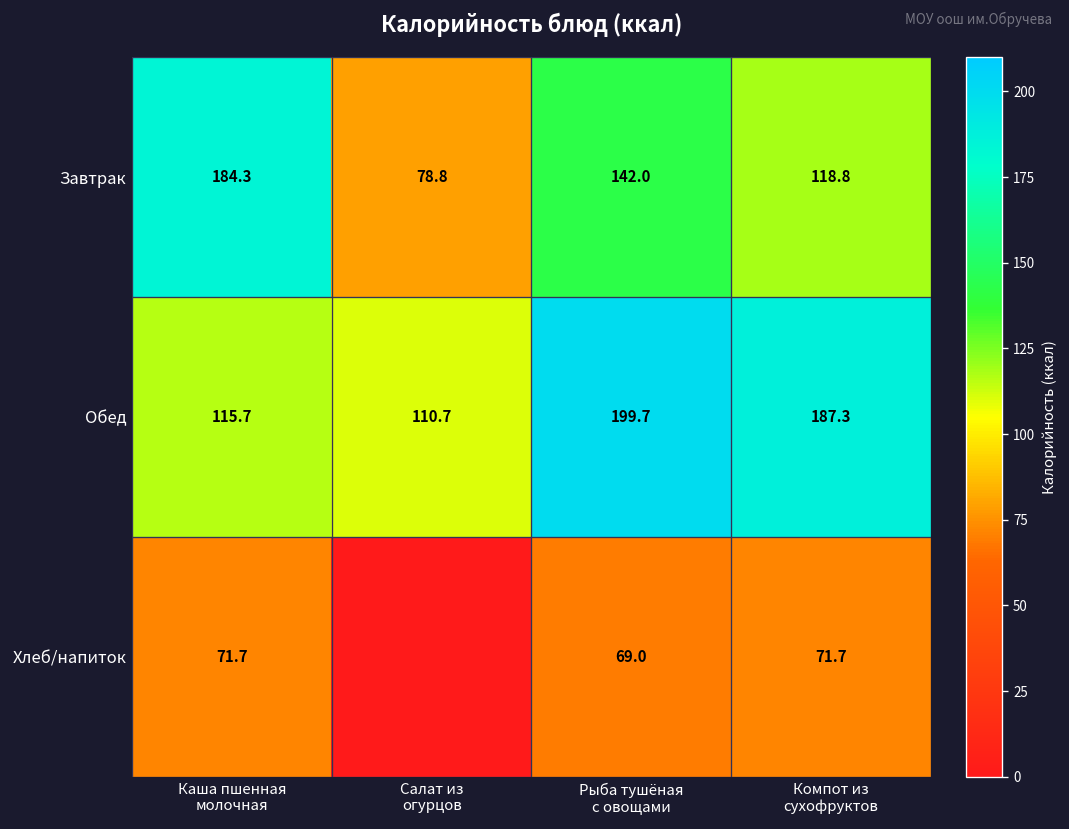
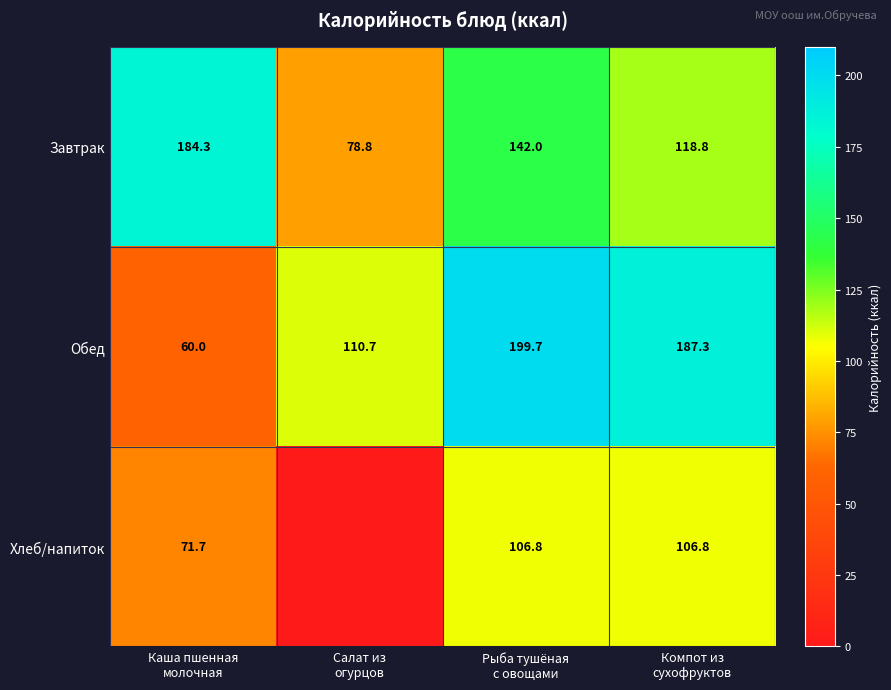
  {
    "Завтрак": {
      "Каша пшенная молочная": 184.3,
      "Салат из огурцов": 78.8,
      "Рыба тушёная с овощами": 142.0,
      "Компот из сухофруктов": 118.8
    },
    "Обед": {
-     "Каша пшенная молочная": 115.7,
+     "Каша пшенная молочная": 60.0,
      "Салат из огурцов": 110.7,
      "Рыба тушёная с овощами": 199.7,
      "Компот из сухофруктов": 187.3
    },
    "Хлеб/напиток": {
      "Каша пшенная молочная": 71.7,
-     "Рыба тушёная с овощами": 69.0,
-     "Компот из сухофруктов": 71.7
+     "Рыба тушёная с овощами": 106.8,
+     "Компот из сухофруктов": 106.8
    }
  }
